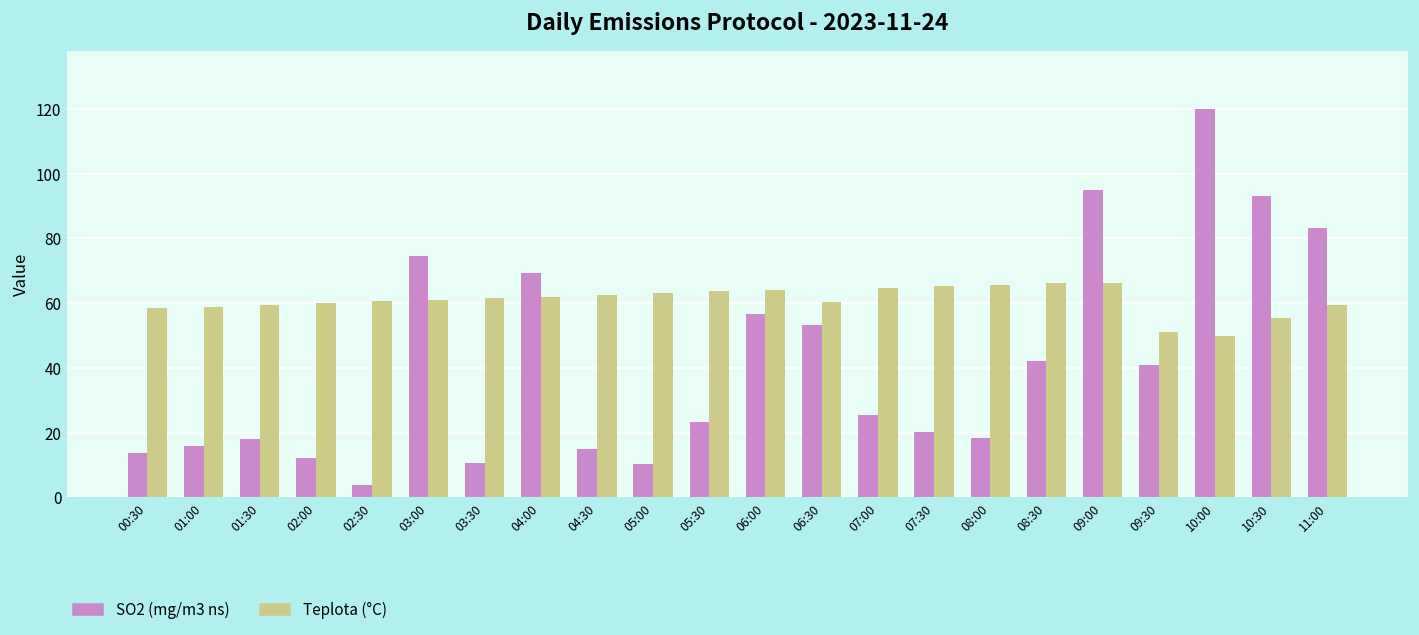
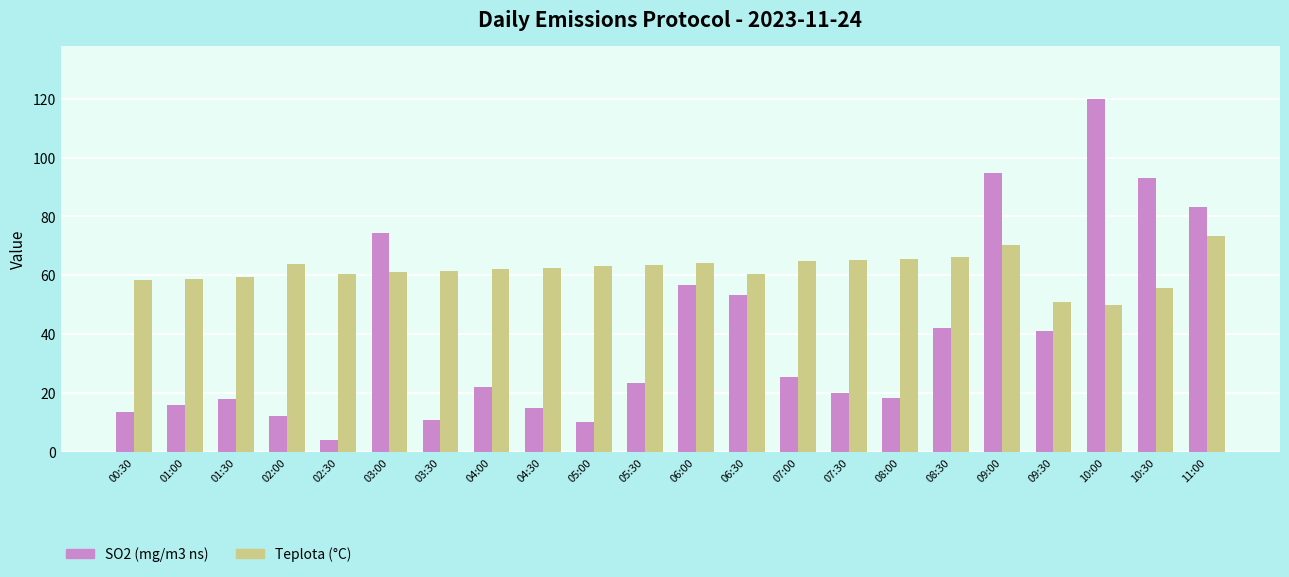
  {
    "SO2 (mg/m3 ns)": {
      "00:30": 14,
      "01:00": 16,
      "01:30": 18,
      "02:00": 12,
      "02:30": 4,
      "03:00": 75,
      "03:30": 11,
-     "04:00": 69,
+     "04:00": 22,
      "04:30": 15,
      "05:00": 10,
      "05:30": 23,
      "06:00": 57,
      "06:30": 53,
      "07:00": 25,
      "07:30": 20,
      "08:00": 18,
      "08:30": 42,
      "09:00": 95,
      "09:30": 41,
      "10:00": 120,
      "10:30": 93,
      "11:00": 83
    },
    "Teplota (°C)": {
      "00:30": 58,
      "01:00": 59,
      "01:30": 59,
-     "02:00": 60,
+     "02:00": 64,
      "02:30": 61,
      "03:00": 61,
      "03:30": 62,
      "04:00": 62,
      "04:30": 63,
      "05:00": 63,
      "05:30": 64,
      "06:00": 64,
      "06:30": 60,
      "07:00": 65,
      "07:30": 65,
      "08:00": 65,
      "08:30": 66,
-     "09:00": 66,
+     "09:00": 70,
      "09:30": 51,
      "10:00": 50,
      "10:30": 56,
-     "11:00": 59
+     "11:00": 73
    }
  }
